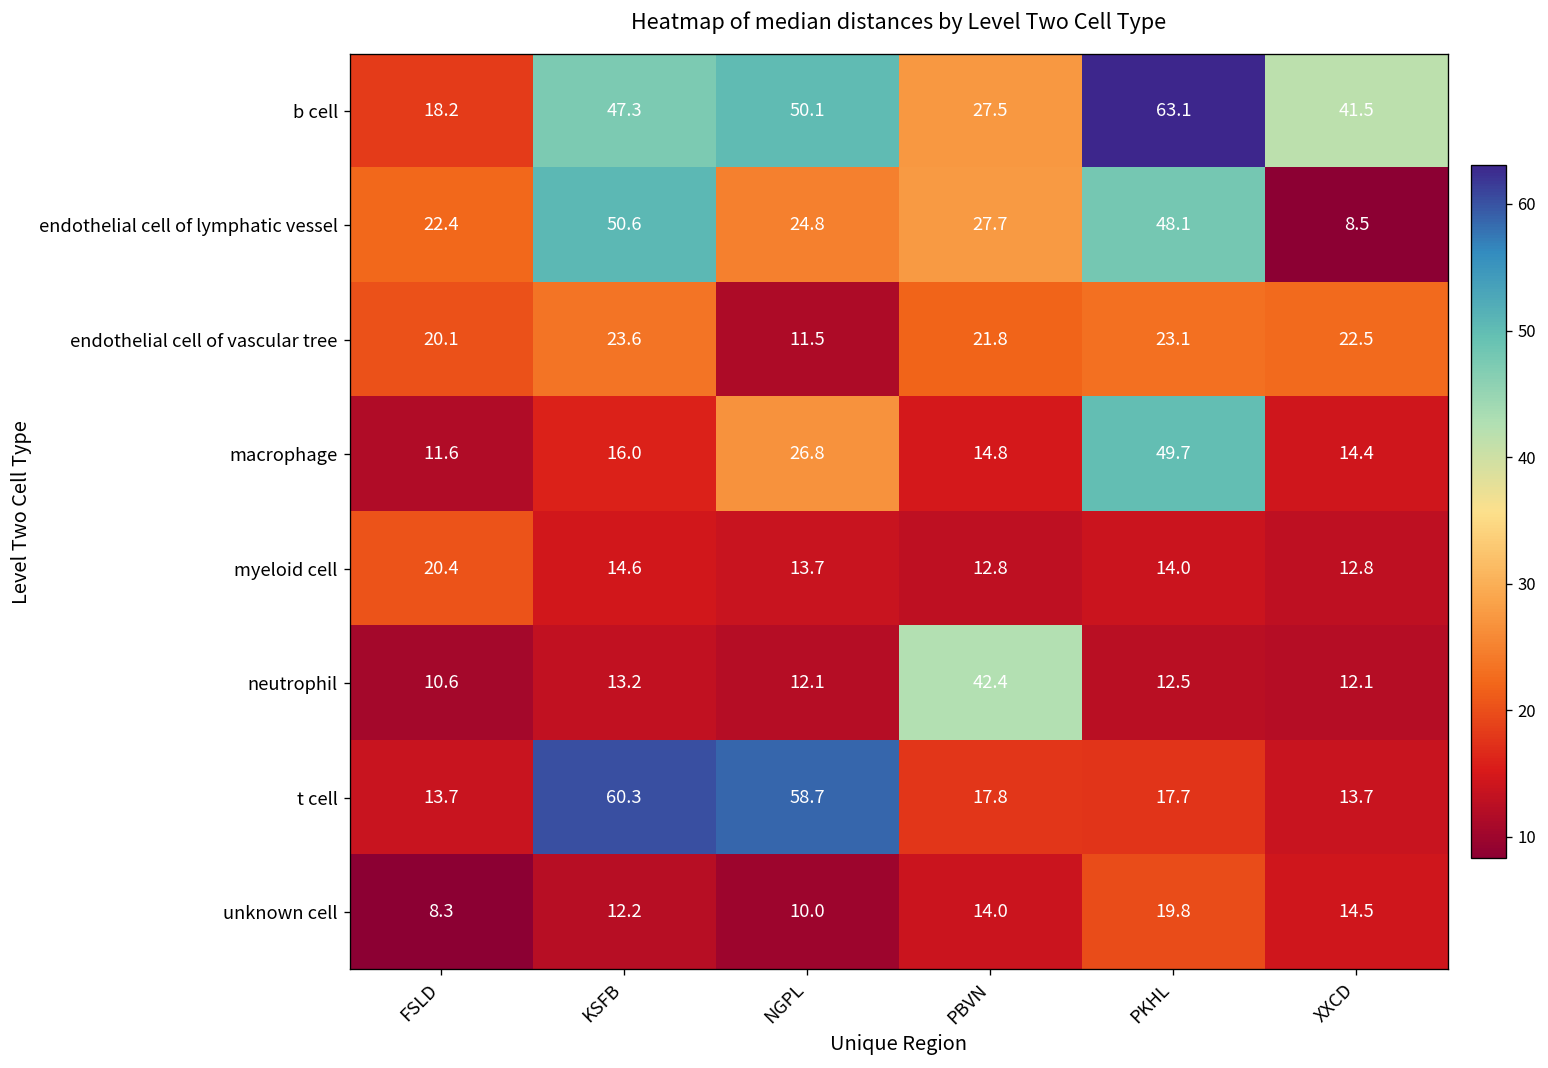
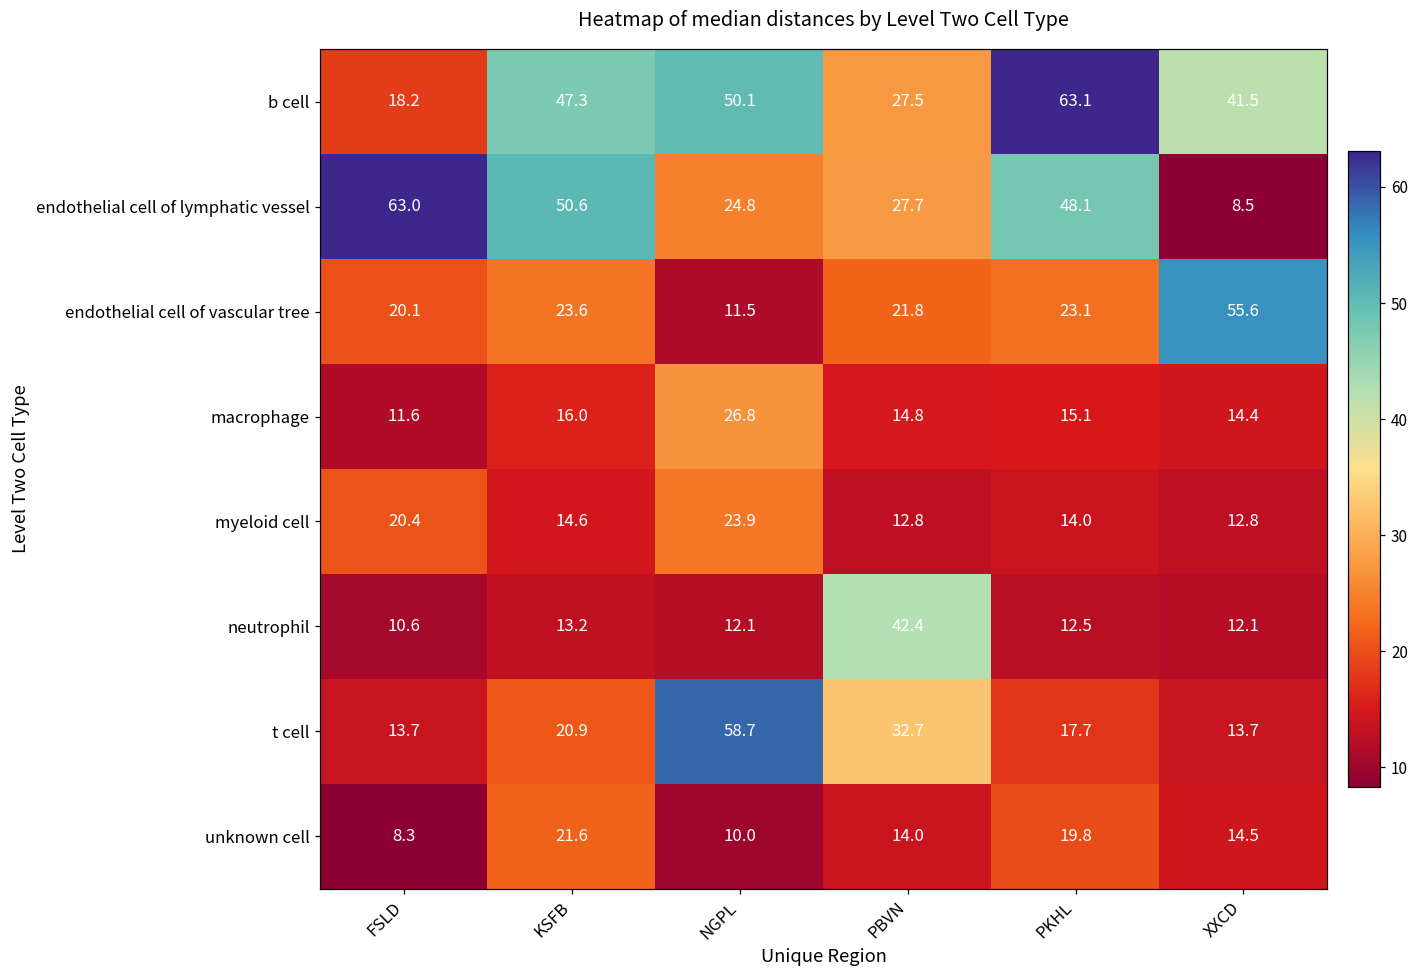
  {
    "b cell": {
      "FSLD": 18.2,
      "KSFB": 47.3,
      "NGPL": 50.1,
      "PBVN": 27.5,
      "PKHL": 63.1,
      "XXCD": 41.5
    },
    "endothelial cell of lymphatic vessel": {
-     "FSLD": 22.4,
+     "FSLD": 63.0,
      "KSFB": 50.6,
      "NGPL": 24.8,
      "PBVN": 27.7,
      "PKHL": 48.1,
      "XXCD": 8.5
    },
    "endothelial cell of vascular tree": {
      "FSLD": 20.1,
      "KSFB": 23.6,
      "NGPL": 11.5,
      "PBVN": 21.8,
      "PKHL": 23.1,
-     "XXCD": 22.5
+     "XXCD": 55.6
    },
    "macrophage": {
      "FSLD": 11.6,
      "KSFB": 16.0,
      "NGPL": 26.8,
      "PBVN": 14.8,
-     "PKHL": 49.7,
+     "PKHL": 15.1,
      "XXCD": 14.4
    },
    "myeloid cell": {
      "FSLD": 20.4,
      "KSFB": 14.6,
-     "NGPL": 13.7,
+     "NGPL": 23.9,
      "PBVN": 12.8,
      "PKHL": 14.0,
      "XXCD": 12.8
    },
    "neutrophil": {
      "FSLD": 10.6,
      "KSFB": 13.2,
      "NGPL": 12.1,
      "PBVN": 42.4,
      "PKHL": 12.5,
      "XXCD": 12.1
    },
    "t cell": {
      "FSLD": 13.7,
-     "KSFB": 60.3,
+     "KSFB": 20.9,
      "NGPL": 58.7,
-     "PBVN": 17.8,
+     "PBVN": 32.7,
      "PKHL": 17.7,
      "XXCD": 13.7
    },
    "unknown cell": {
      "FSLD": 8.3,
-     "KSFB": 12.2,
+     "KSFB": 21.6,
      "NGPL": 10.0,
      "PBVN": 14.0,
      "PKHL": 19.8,
      "XXCD": 14.5
    }
  }
